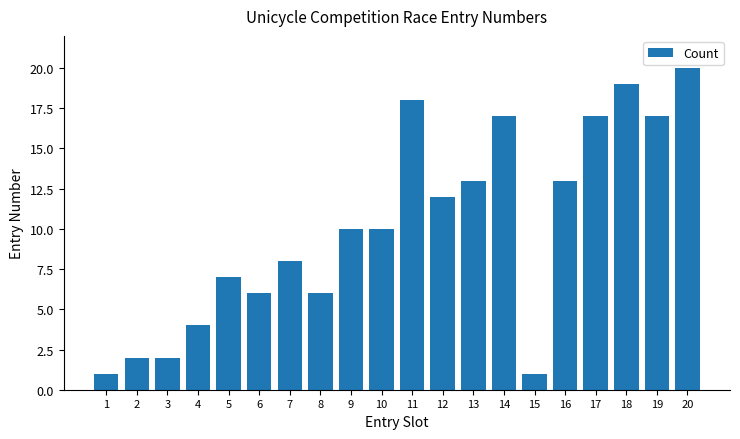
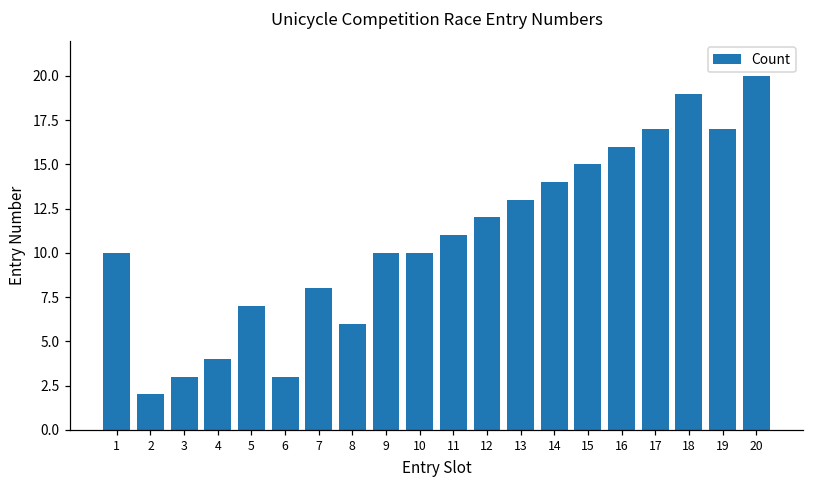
  {
-   "1": 1,
+   "1": 10,
    "2": 2,
-   "3": 2,
+   "3": 3,
    "4": 4,
    "5": 7,
-   "6": 6,
+   "6": 3,
    "7": 8,
    "8": 6,
    "9": 10,
    "10": 10,
-   "11": 18,
+   "11": 11,
    "12": 12,
    "13": 13,
-   "14": 17,
-   "15": 1,
-   "16": 13,
+   "14": 14,
+   "15": 15,
+   "16": 16,
    "17": 17,
    "18": 19,
    "19": 17,
    "20": 20
  }
